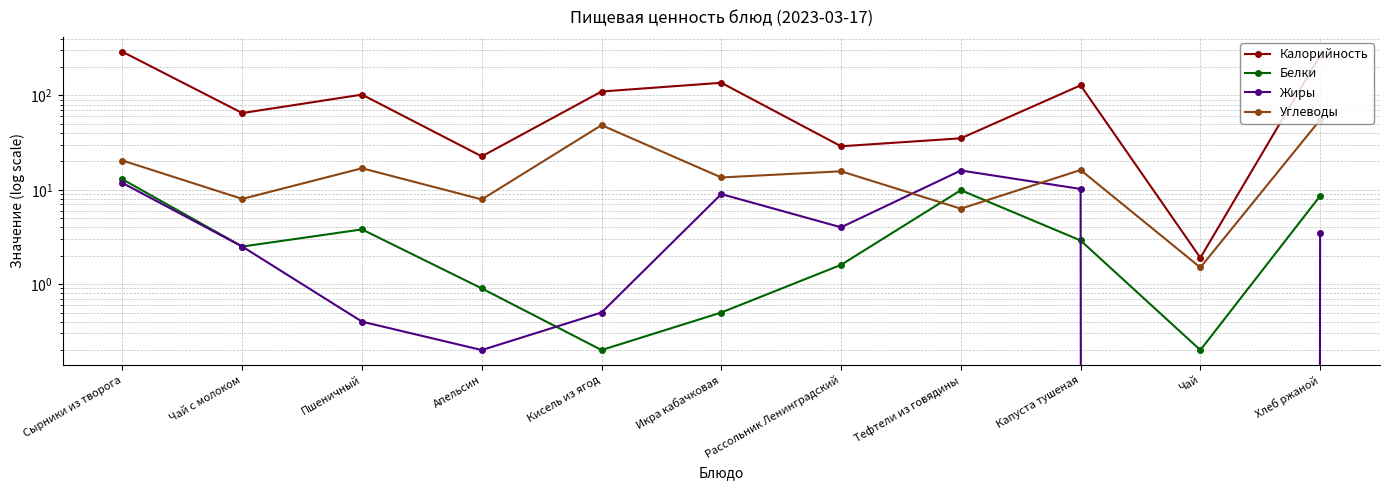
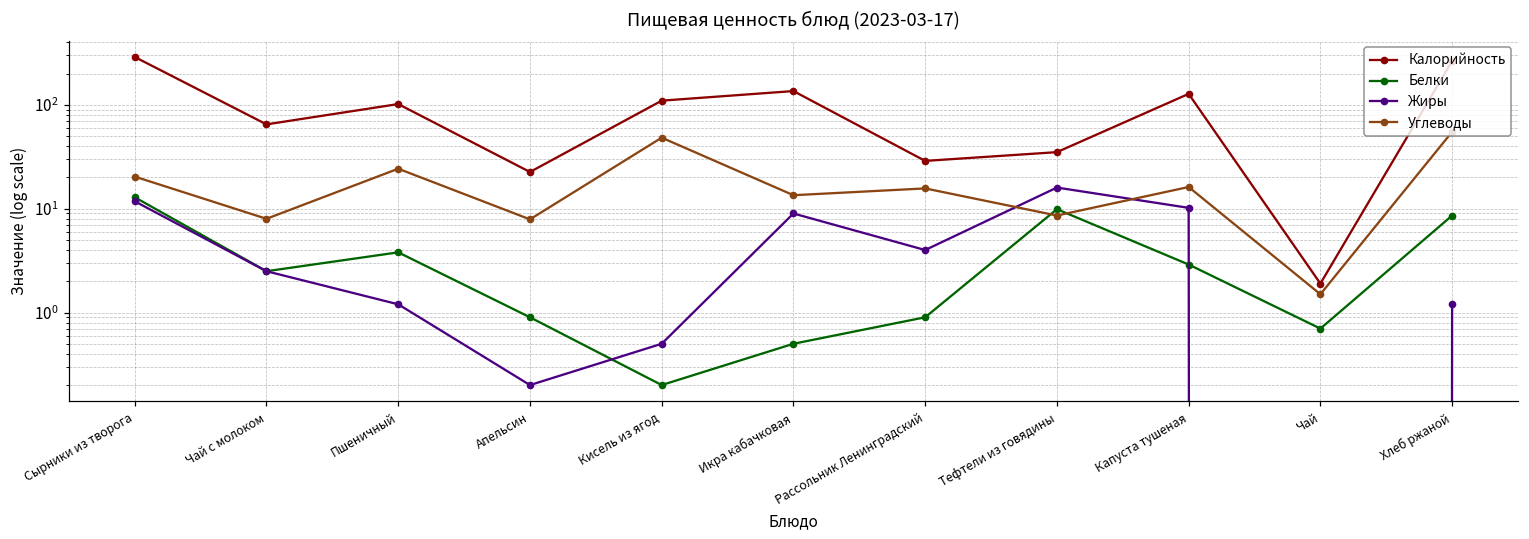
  {
    "Калорийность": {
      "Сырники из творога": 290,
      "Чай с молоком": 70,
      "Пшеничный": 100,
      "Апельсин": 23,
      "Кисель из ягод": 110,
      "Икра кабачковая": 140,
      "Рассольник Ленинградский": 29,
      "Тефтели из говядины": 35,
      "Капуста тушеная": 130,
      "Чай": 1.9
    },
    "Белки": {
      "Сырники из творога": 13,
      "Пшеничный": 3.8,
      "Апельсин": 0.9,
      "Кисель из ягод": 0.2,
      "Икра кабачковая": 0.5,
-     "Рассольник Ленинградский": 1.6,
+     "Рассольник Ленинградский": 0.9,
      "Тефтели из говядины": 10,
      "Капуста тушеная": 2.9,
-     "Чай": 0.2,
+     "Чай": 0.7,
      "Хлеб ржаной": 9
    },
    "Жиры": {
      "Сырники из творога": 12,
-     "Пшеничный": 0.4,
+     "Пшеничный": 1.2,
      "Апельсин": 0.2,
      "Кисель из ягод": 0.5,
      "Икра кабачковая": 9,
      "Рассольник Ленинградский": 4.0,
      "Тефтели из говядины": 16,
      "Капуста тушеная": 10,
-     "Хлеб ржаной": 3.5
+     "Хлеб ржаной": 1.2
    },
    "Углеводы": {
      "Сырники из творога": 20,
      "Чай с молоком": 8,
-     "Пшеничный": 17,
+     "Пшеничный": 24,
      "Апельсин": 8,
      "Кисель из ягод": 50,
      "Икра кабачковая": 14,
      "Рассольник Ленинградский": 16,
-     "Тефтели из говядины": 6,
+     "Тефтели из говядины": 9,
      "Капуста тушеная": 16,
      "Чай": 1.5
    }
  }
